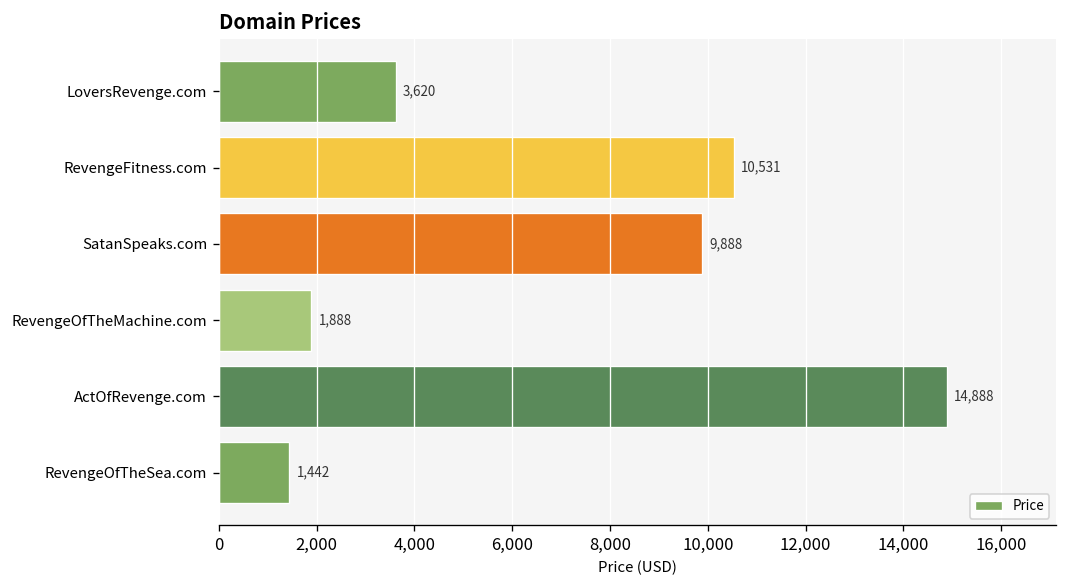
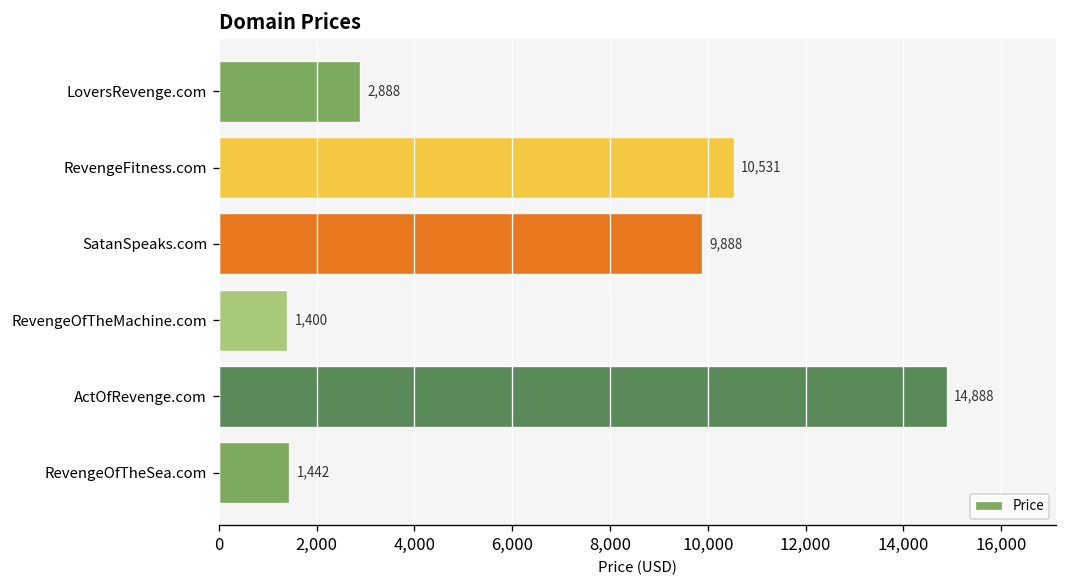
  {
-   "LoversRevenge.com": "3,620",
+   "LoversRevenge.com": "2,888",
    "RevengeFitness.com": "10,531",
    "SatanSpeaks.com": "9,888",
-   "RevengeOfTheMachine.com": "1,888",
+   "RevengeOfTheMachine.com": "1,400",
    "ActOfRevenge.com": "14,888",
    "RevengeOfTheSea.com": "1,442"
  }
